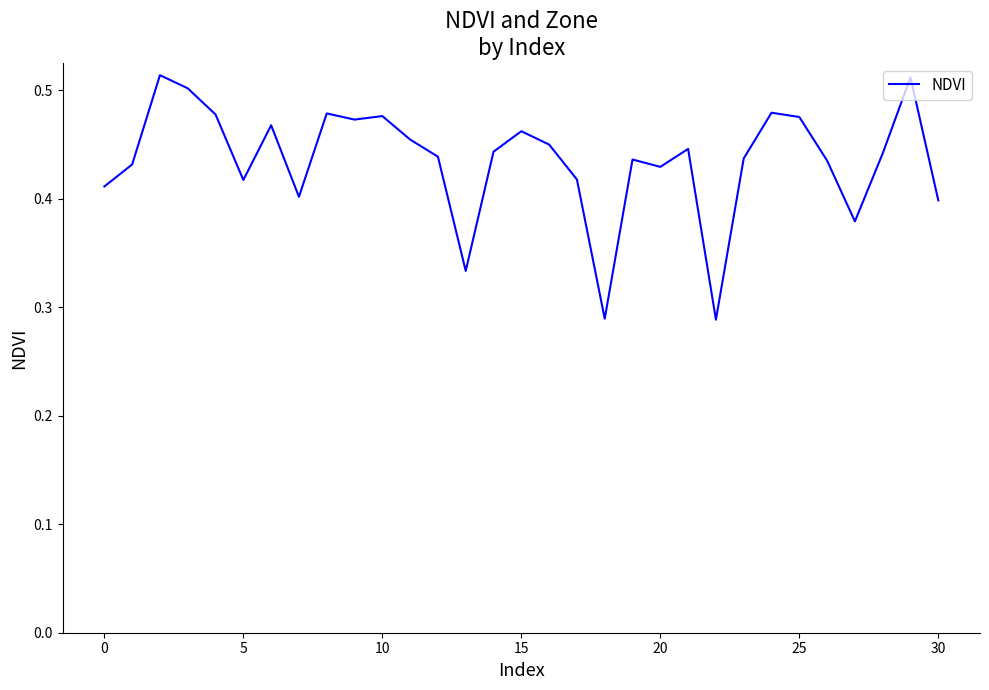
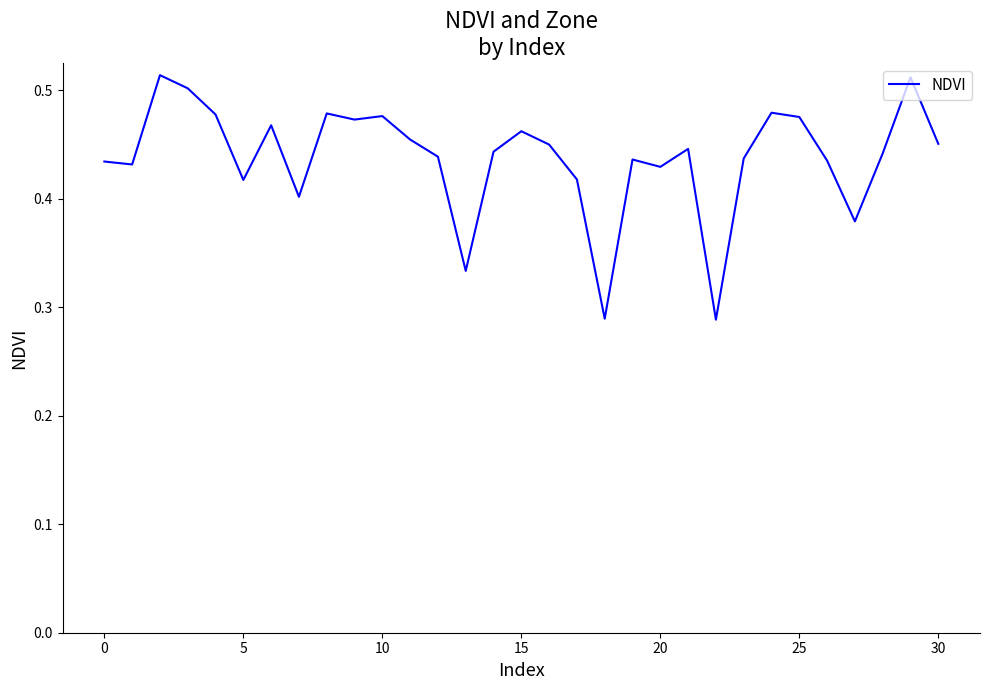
  {
-   "0": 0.411,
+   "0": 0.434,
    "5": 0.417,
    "10": 0.476,
    "15": 0.462,
    "20": 0.429,
    "25": 0.475,
-   "30": 0.399
+   "30": 0.451
  }
